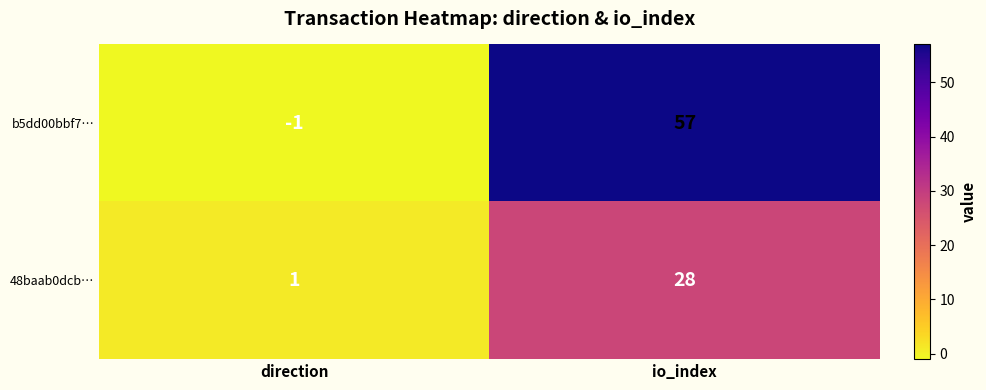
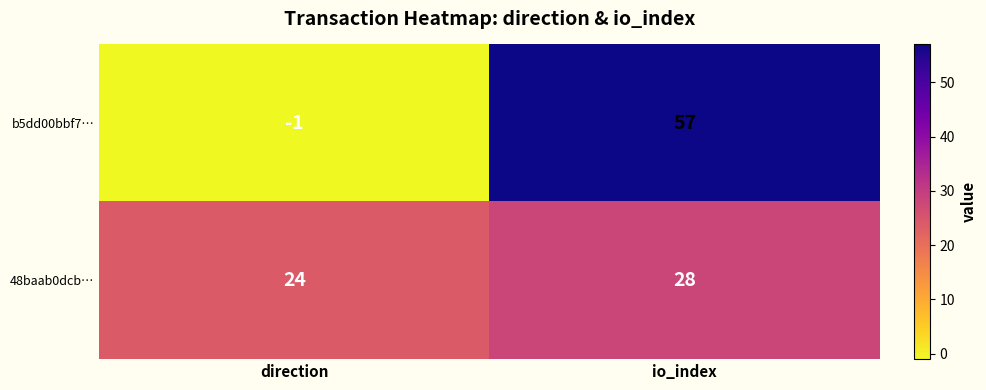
  {
    "b5dd00bbf7…": {
      "direction": -1,
      "io_index": 57
    },
    "48baab0dcb…": {
-     "direction": 1,
+     "direction": 24,
      "io_index": 28
    }
  }
